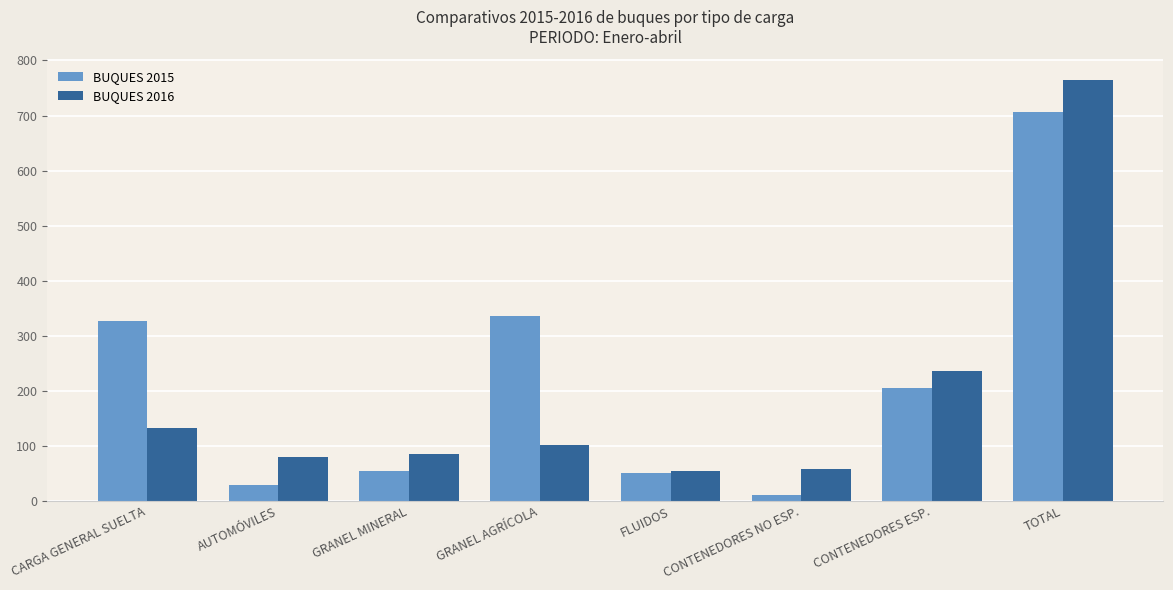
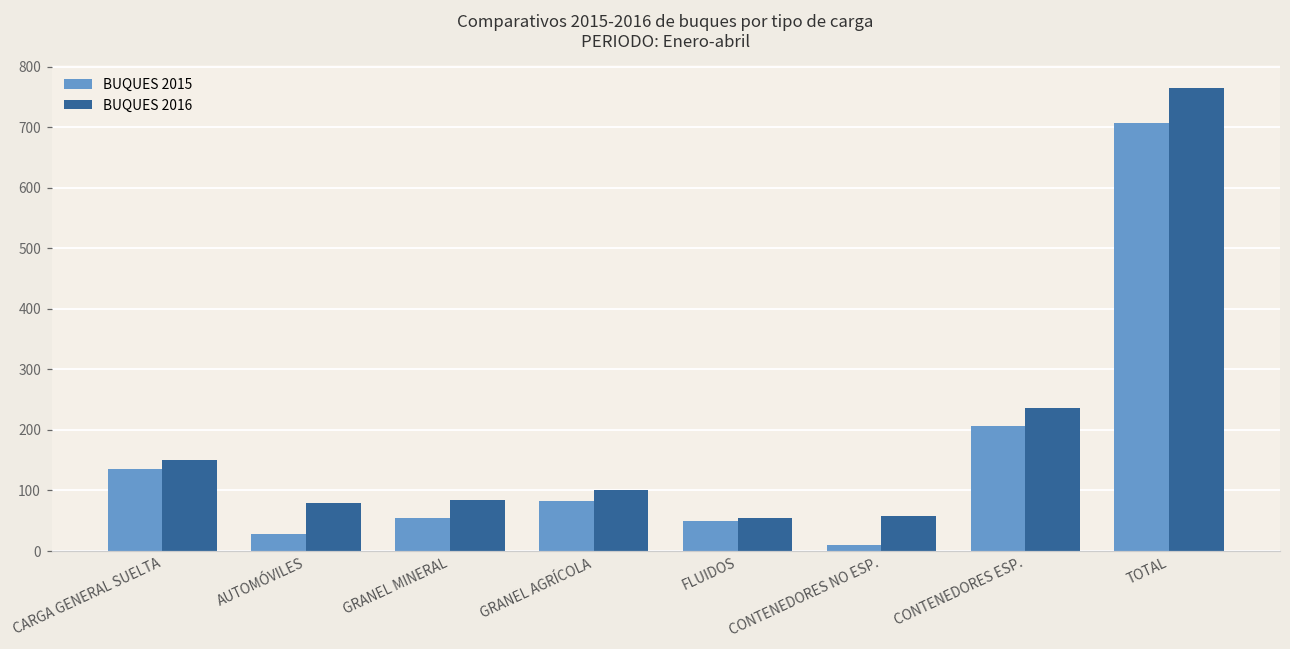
  {
    "BUQUES 2015": {
-     "CARGA GENERAL SUELTA": 330,
+     "CARGA GENERAL SUELTA": 140,
      "AUTOMÓVILES": 30,
      "GRANEL MINERAL": 50,
-     "GRANEL AGRÍCOLA": 340,
+     "GRANEL AGRÍCOLA": 80,
      "FLUIDOS": 50,
      "CONTENEDORES NO ESP.": 10,
      "CONTENEDORES ESP.": 210,
      "TOTAL": 710
    },
    "BUQUES 2016": {
-     "CARGA GENERAL SUELTA": 130,
+     "CARGA GENERAL SUELTA": 150,
      "AUTOMÓVILES": 80,
      "GRANEL MINERAL": 90,
      "GRANEL AGRÍCOLA": 100,
      "FLUIDOS": 60,
      "CONTENEDORES NO ESP.": 60,
      "CONTENEDORES ESP.": 240,
      "TOTAL": 760
    }
  }
